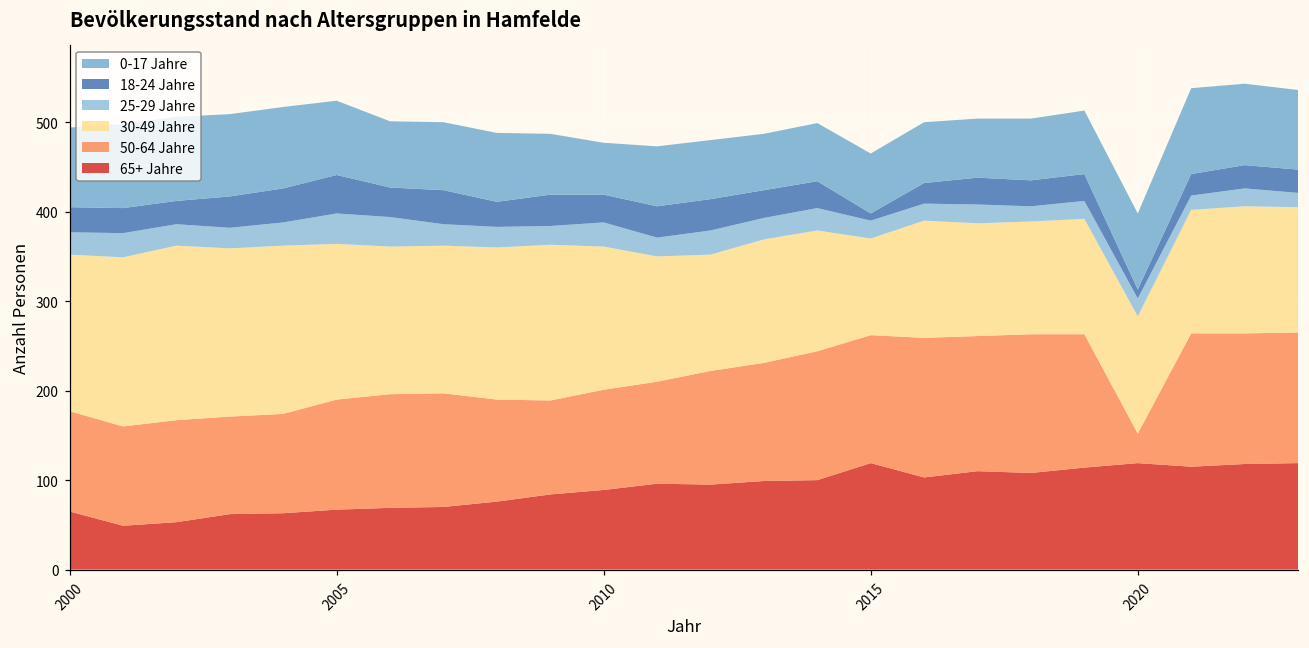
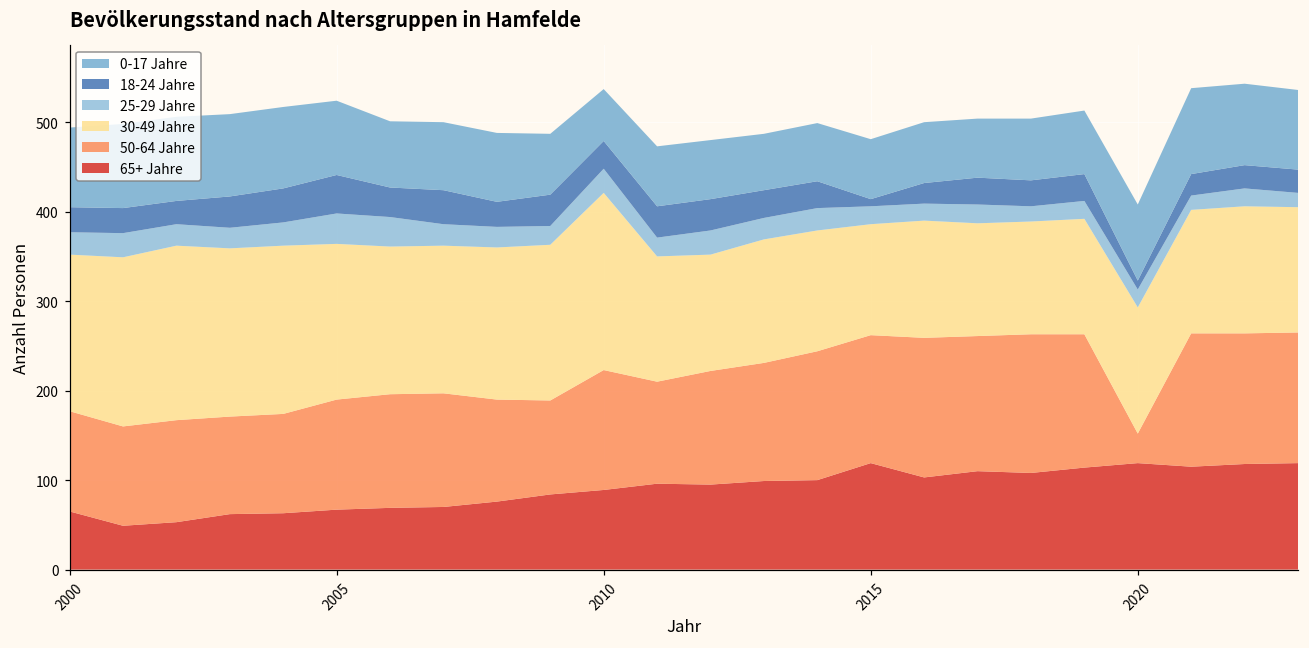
  {
    "65+ Jahre": {
      "2000": 70,
      "2005": 70,
      "2010": 90,
      "2015": 120,
      "2020": 120
    },
    "50-64 Jahre": {
      "2000": 110,
      "2005": 120,
-     "2010": 110,
+     "2010": 130,
      "2015": 140,
      "2020": 30
    },
    "30-49 Jahre": {
      "2000": 180,
      "2005": 170,
-     "2010": 160,
-     "2015": 110,
-     "2020": 130
+     "2010": 200,
+     "2015": 120,
+     "2020": 140
    },
    "18-24 Jahre": {
      "2000": 30,
      "2005": 40,
      "2010": 30,
      "2015": 10,
      "2020": 10
    }
  }
